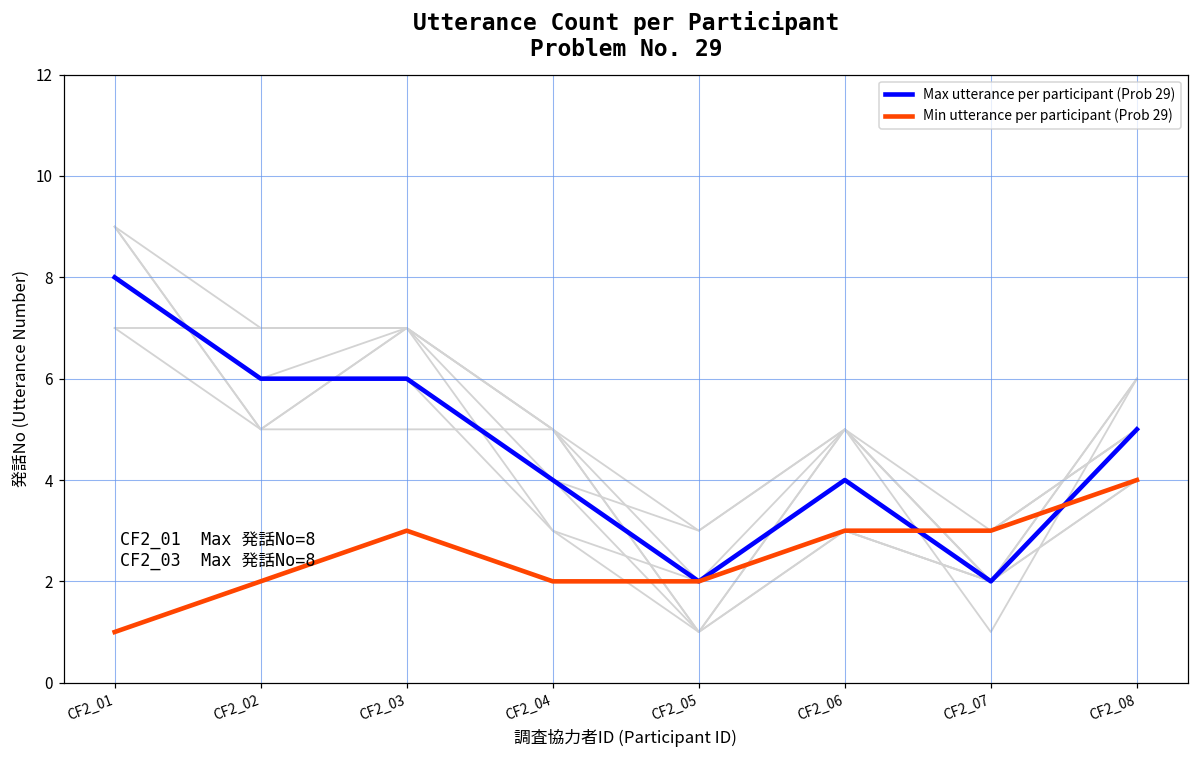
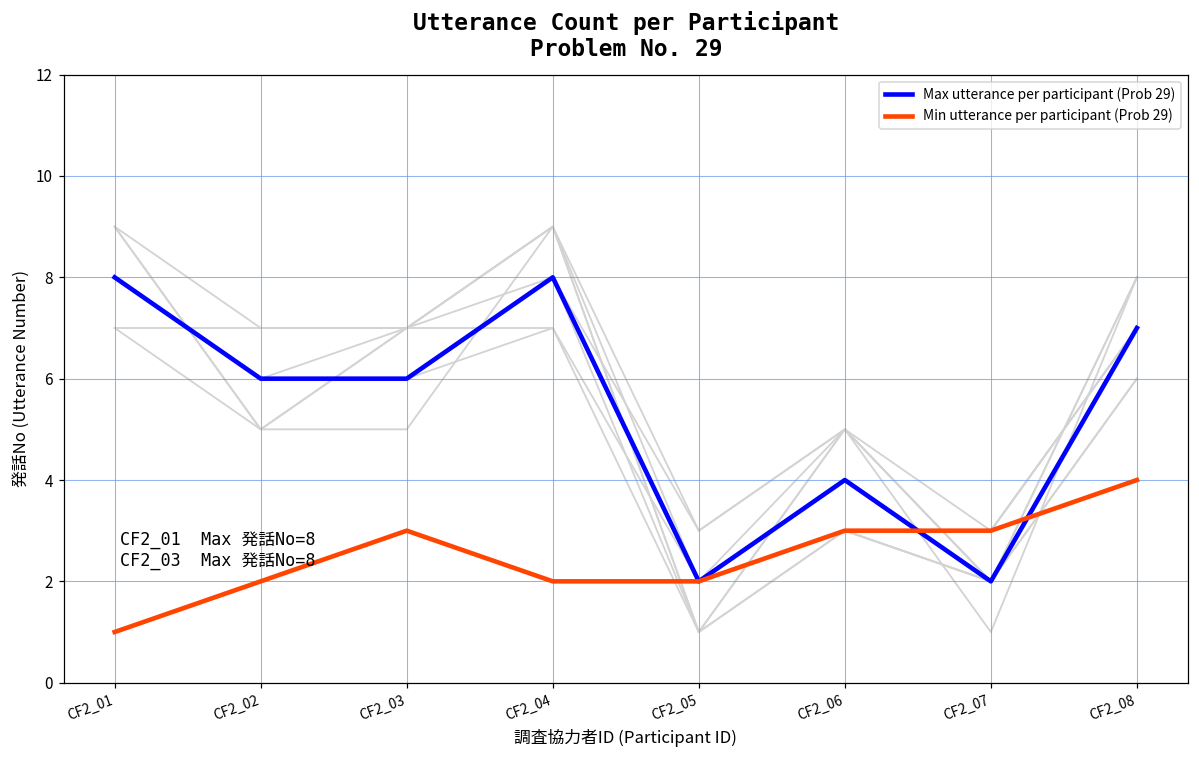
  {
    "Max utterance per participant (Prob 29)": {
-     "CF2_04": 4,
+     "CF2_04": 8,
      "CF2_06": 4,
-     "CF2_08": 5
+     "CF2_08": 7
    },
    "Min utterance per participant (Prob 29)": {
      "CF2_01": 1,
      "CF2_03": 3,
      "CF2_04": 2
    }
  }
